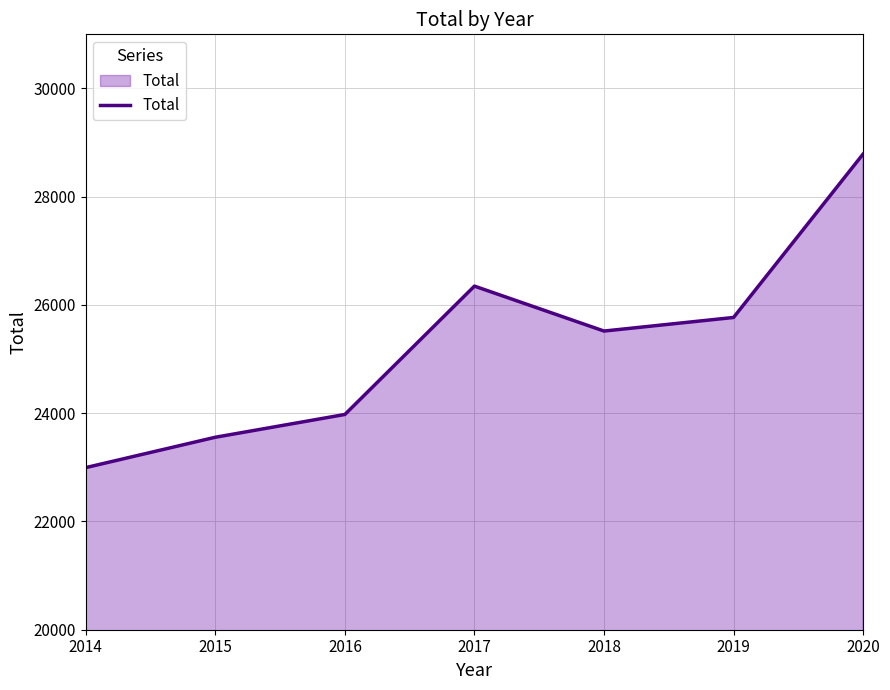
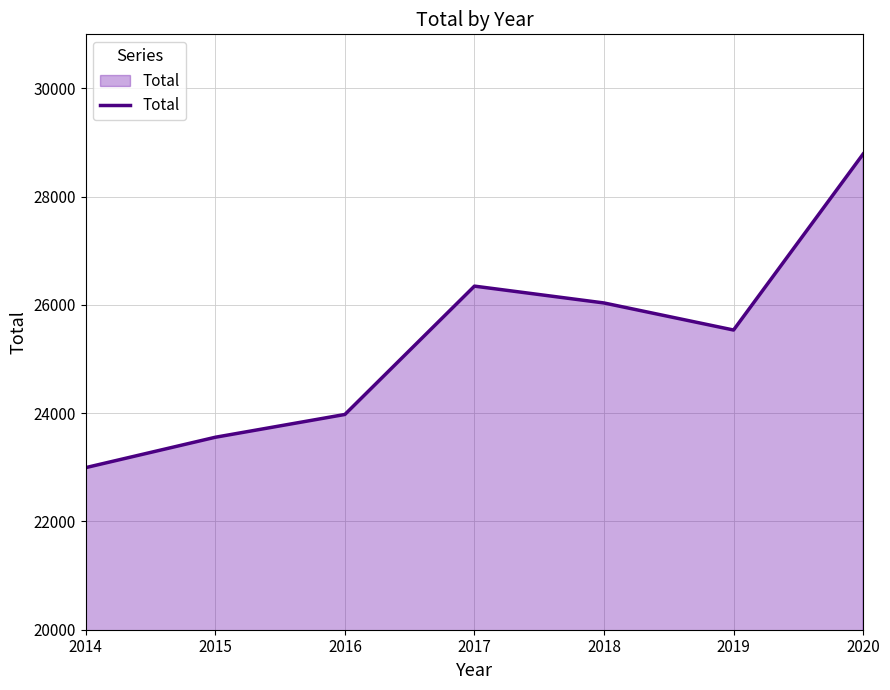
  {
    "2014": 23000,
    "2015": 23600,
    "2016": 24000,
    "2017": 26300,
-   "2018": 25500,
-   "2019": 25800,
+   "2018": 26000,
+   "2019": 25500,
    "2020": 28800
  }
